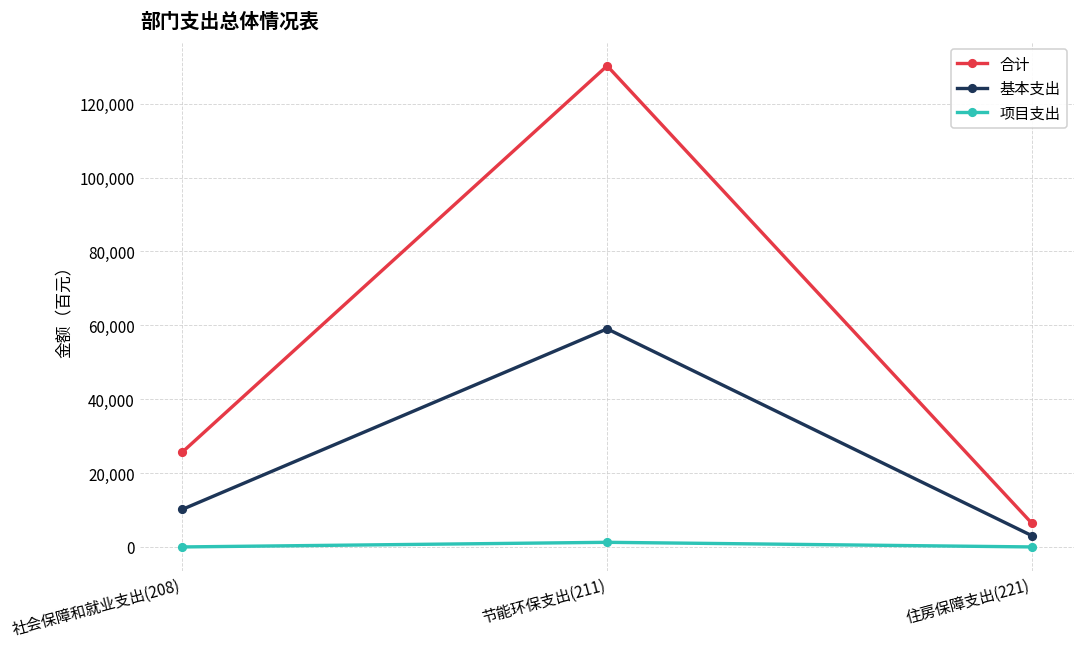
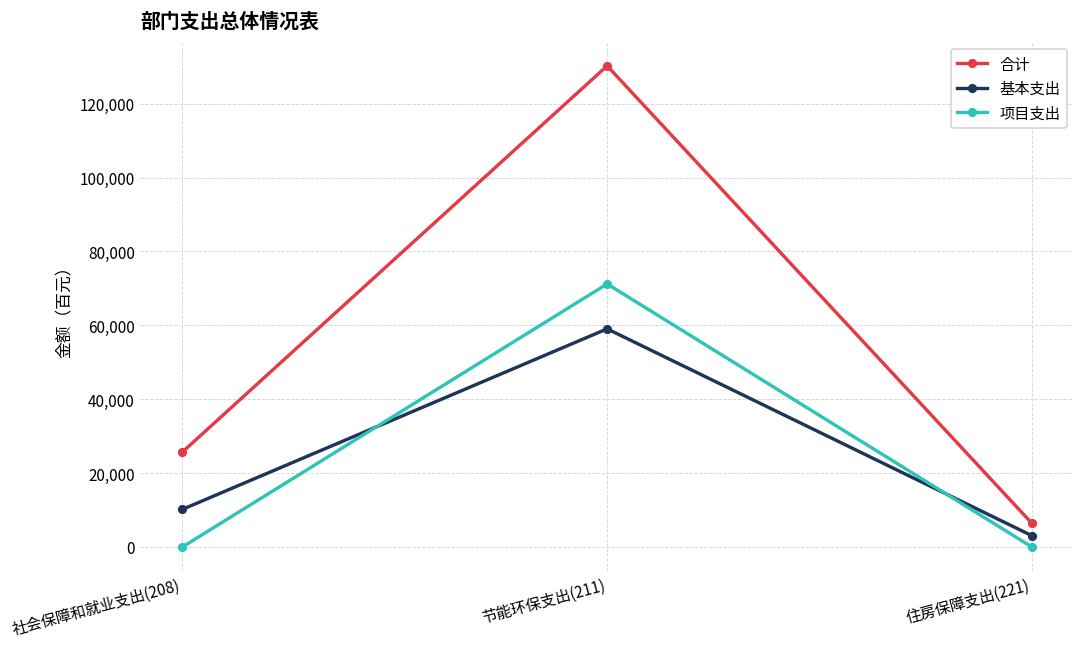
  {
    "合计": {
      "社会保障和就业支出(208)": "26,000",
      "节能环保支出(211)": "130,000",
      "住房保障支出(221)": "6,000"
    },
    "基本支出": {
      "社会保障和就业支出(208)": "10,000",
      "节能环保支出(211)": "59,000",
      "住房保障支出(221)": "3,000"
    },
    "项目支出": {
      "社会保障和就业支出(208)": "0",
-     "节能环保支出(211)": "1,000",
+     "节能环保支出(211)": "71,000",
      "住房保障支出(221)": "0"
    }
  }
